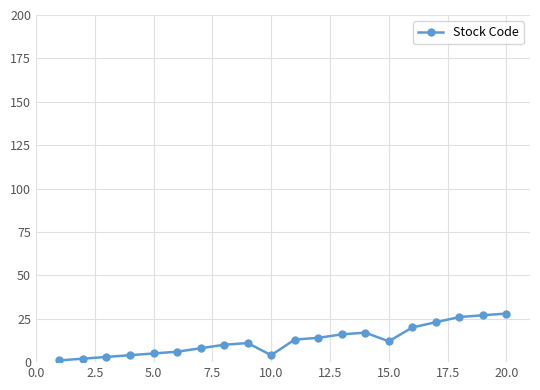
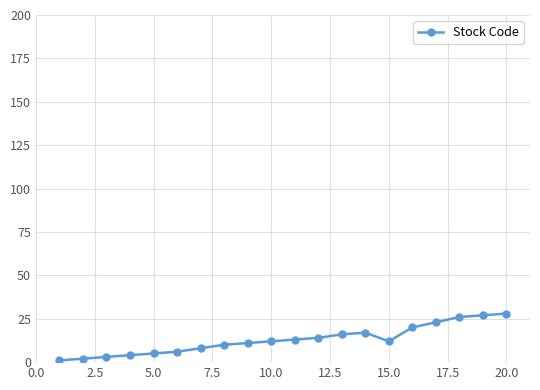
  {
    "5.0": 5,
-   "10.0": 4,
+   "10.0": 12,
    "15.0": 12,
    "20.0": 28
  }
